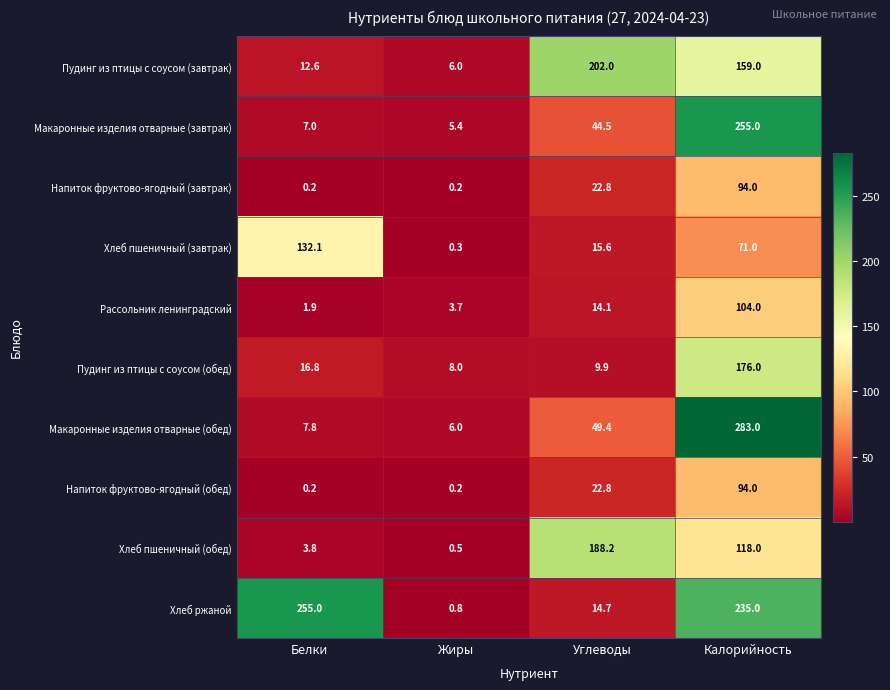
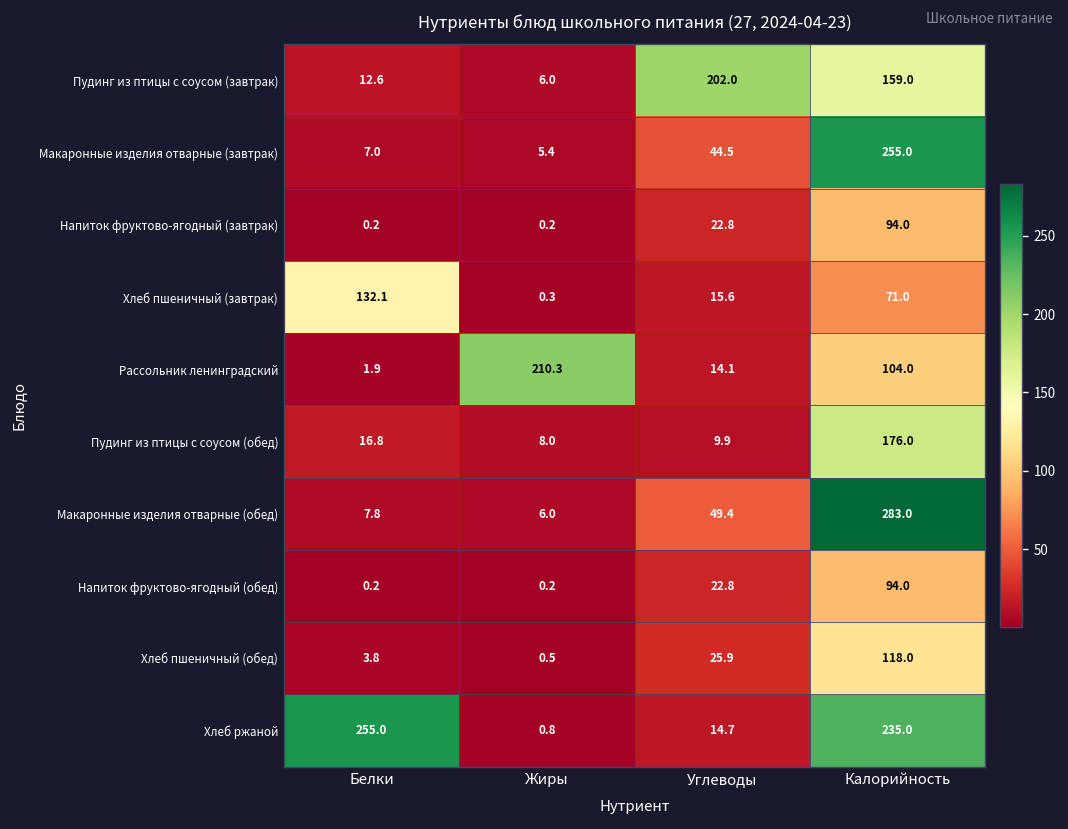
  {
    "Пудинг из птицы с соусом (завтрак)": {
      "Белки": 12.6,
      "Жиры": 6.0,
      "Углеводы": 202.0,
      "Калорийность": 159.0
    },
    "Макаронные изделия отварные (завтрак)": {
      "Белки": 7.0,
      "Жиры": 5.4,
      "Углеводы": 44.5,
      "Калорийность": 255.0
    },
    "Напиток фруктово-ягодный (завтрак)": {
      "Белки": 0.2,
      "Жиры": 0.2,
      "Углеводы": 22.8,
      "Калорийность": 94.0
    },
    "Хлеб пшеничный (завтрак)": {
      "Белки": 132.1,
      "Жиры": 0.3,
      "Углеводы": 15.6,
      "Калорийность": 71.0
    },
    "Рассольник ленинградский": {
      "Белки": 1.9,
-     "Жиры": 3.7,
+     "Жиры": 210.3,
      "Углеводы": 14.1,
      "Калорийность": 104.0
    },
    "Пудинг из птицы с соусом (обед)": {
      "Белки": 16.8,
      "Жиры": 8.0,
      "Углеводы": 9.9,
      "Калорийность": 176.0
    },
    "Макаронные изделия отварные (обед)": {
      "Белки": 7.8,
      "Жиры": 6.0,
      "Углеводы": 49.4,
      "Калорийность": 283.0
    },
    "Напиток фруктово-ягодный (обед)": {
      "Белки": 0.2,
      "Жиры": 0.2,
      "Углеводы": 22.8,
      "Калорийность": 94.0
    },
    "Хлеб пшеничный (обед)": {
      "Белки": 3.8,
      "Жиры": 0.5,
-     "Углеводы": 188.2,
+     "Углеводы": 25.9,
      "Калорийность": 118.0
    },
    "Хлеб ржаной": {
      "Белки": 255.0,
      "Жиры": 0.8,
      "Углеводы": 14.7,
      "Калорийность": 235.0
    }
  }
